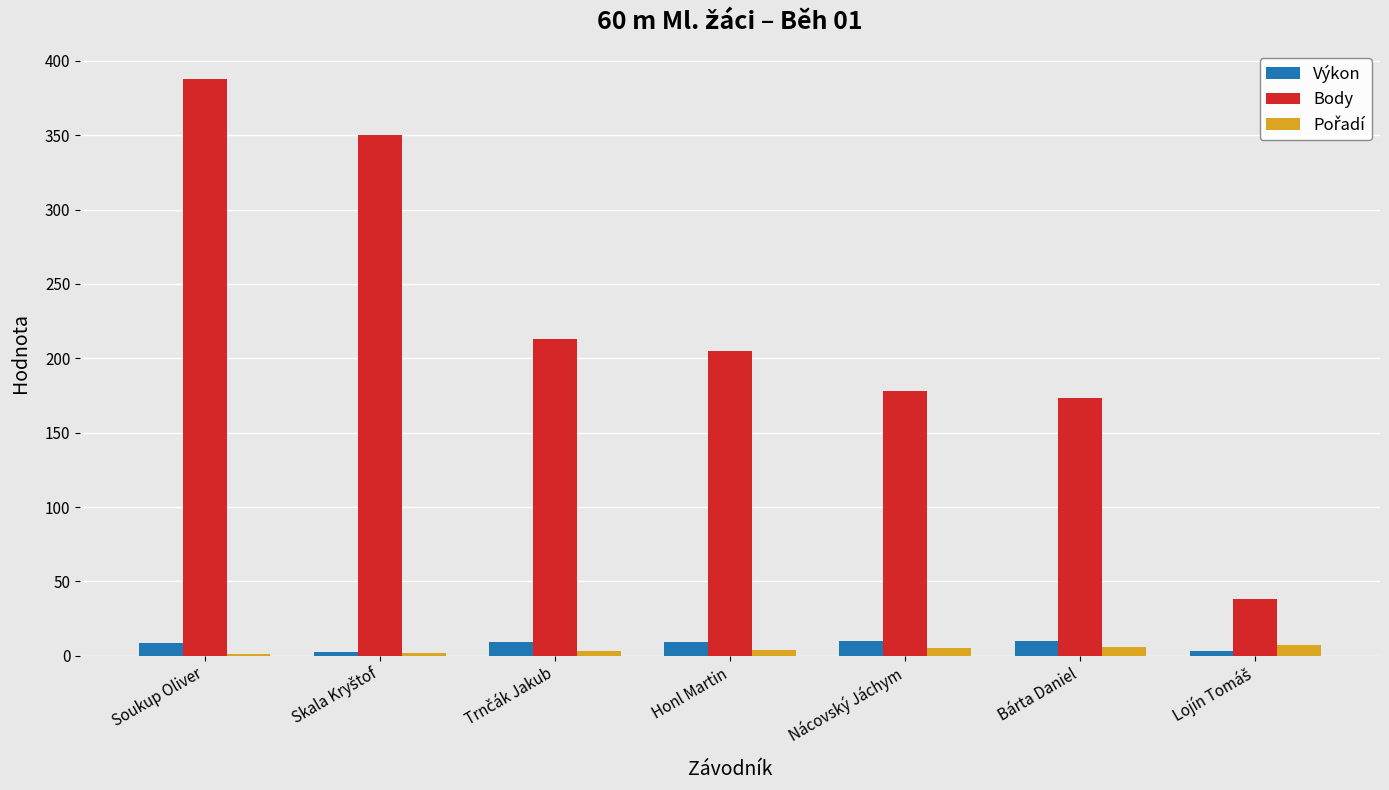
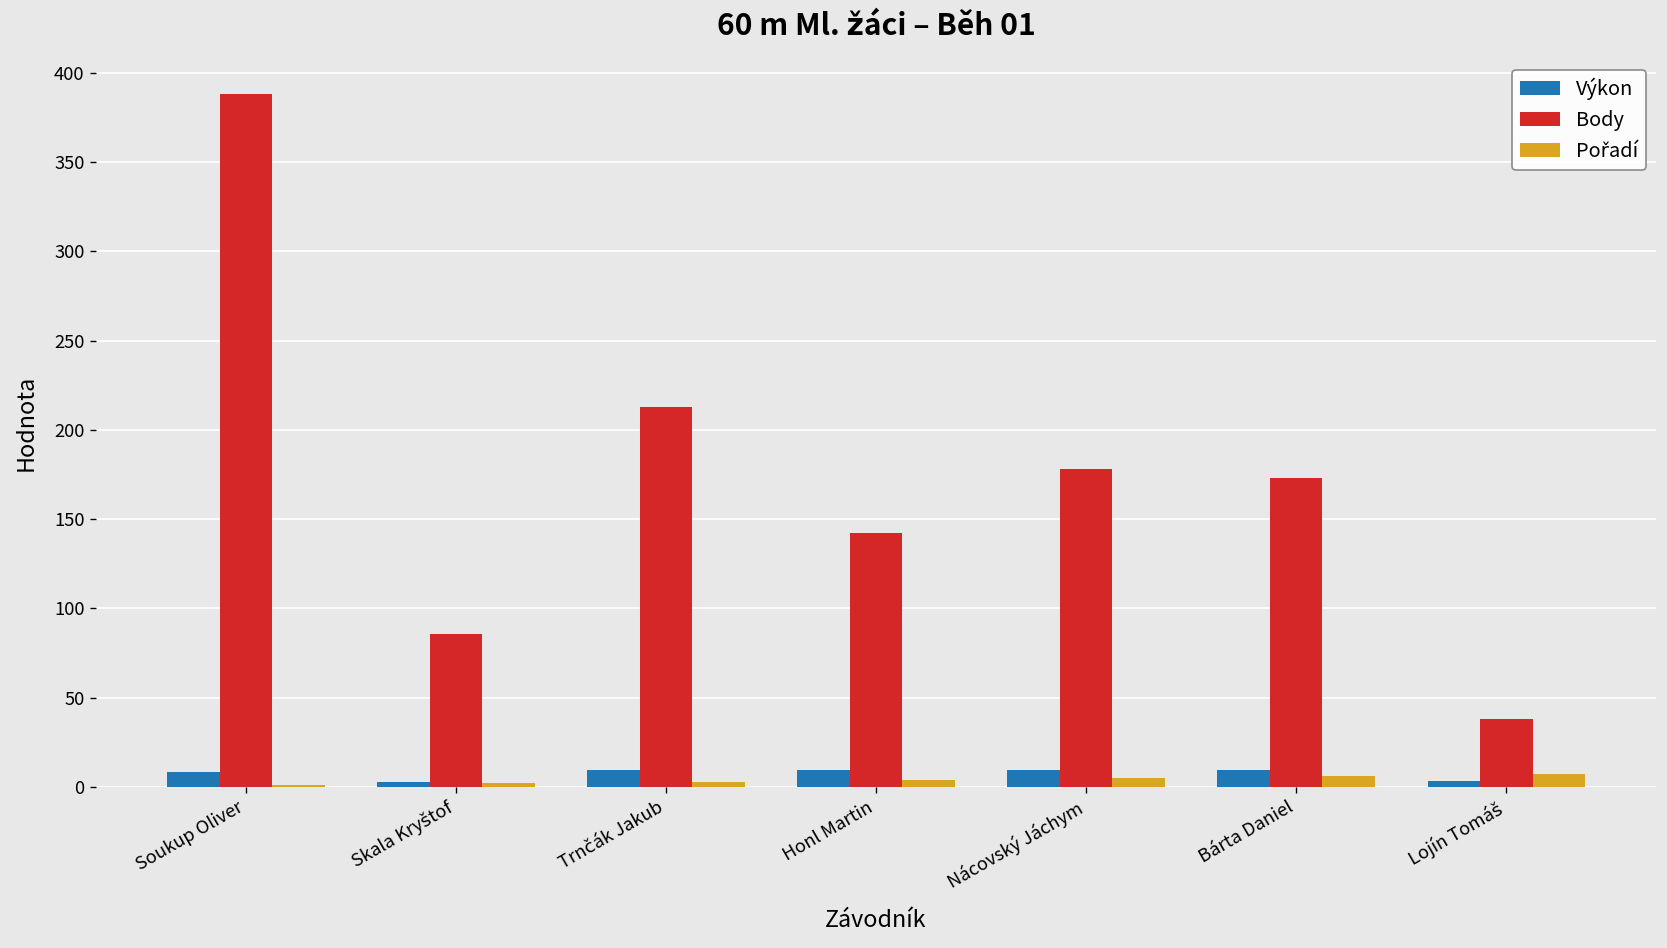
  {
    "Výkon": {
      "Soukup Oliver": 9,
      "Skala Kryštof": 3,
      "Trnčák Jakub": 9,
      "Honl Martin": 9,
      "Nácovský Jáchym": 10,
      "Bárta Daniel": 10,
      "Lojín Tomáš": 3
    },
    "Body": {
      "Soukup Oliver": 388,
-     "Skala Kryštof": 350,
+     "Skala Kryštof": 86,
      "Trnčák Jakub": 213,
-     "Honl Martin": 205,
+     "Honl Martin": 142,
      "Nácovský Jáchym": 178,
      "Bárta Daniel": 173,
      "Lojín Tomáš": 38
    },
    "Pořadí": {
      "Skala Kryštof": 2,
      "Trnčák Jakub": 3,
      "Honl Martin": 4,
      "Nácovský Jáchym": 5,
      "Bárta Daniel": 6,
      "Lojín Tomáš": 7
    }
  }
